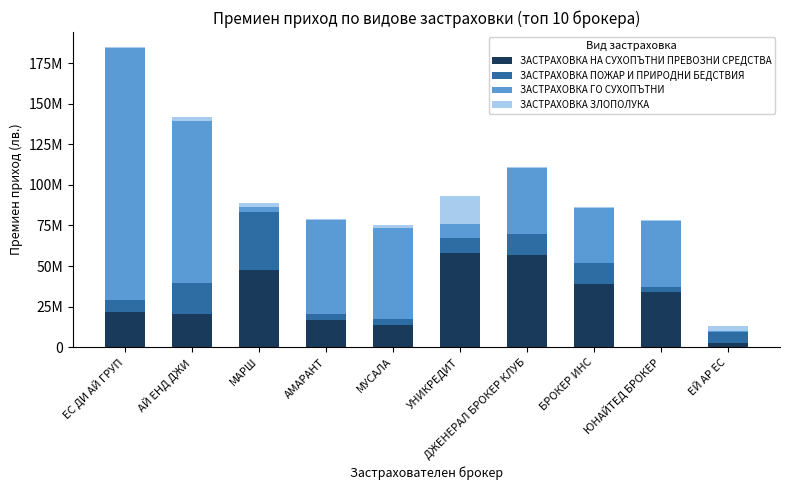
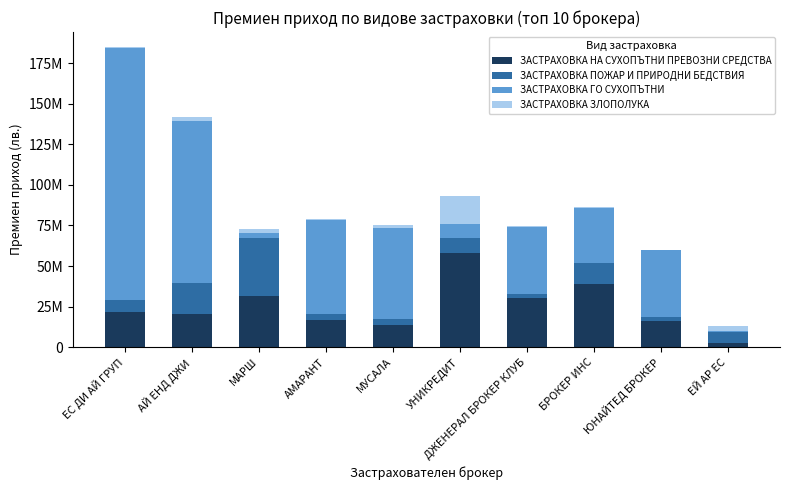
  {
    "ЗАСТРАХОВКА НА СУХОПЪТНИ ПРЕВОЗНИ СРЕДСТВА": {
      "ЕС ДИ АЙ ГРУП": 22000000,
      "АЙ ЕНД ДЖИ": 20000000,
-     "МАРШ": 48000000,
+     "МАРШ": 32000000,
      "АМАРАНТ": 17000000,
      "МУСАЛА": 14000000,
      "УНИКРЕДИТ": 58000000,
-     "ДЖЕНЕРАЛ БРОКЕР КЛУБ": 57000000,
+     "ДЖЕНЕРАЛ БРОКЕР КЛУБ": 30000000,
      "БРОКЕР ИНС": 39000000,
-     "ЮНАЙТЕД БРОКЕР": 34000000,
+     "ЮНАЙТЕД БРОКЕР": 16000000,
      "ЕЙ АР ЕС": 3000000
    },
    "ЗАСТРАХОВКА ПОЖАР И ПРИРОДНИ БЕДСТВИЯ": {
      "ЕС ДИ АЙ ГРУП": 7000000,
      "АЙ ЕНД ДЖИ": 19000000,
      "МАРШ": 36000000,
      "АМАРАНТ": 4000000,
      "МУСАЛА": 3000000,
      "УНИКРЕДИТ": 9000000,
-     "ДЖЕНЕРАЛ БРОКЕР КЛУБ": 13000000,
+     "ДЖЕНЕРАЛ БРОКЕР КЛУБ": 3000000,
      "БРОКЕР ИНС": 13000000,
      "ЮНАЙТЕД БРОКЕР": 3000000,
      "ЕЙ АР ЕС": 7000000
    },
    "ЗАСТРАХОВКА ГО СУХОПЪТНИ": {
      "ЕС ДИ АЙ ГРУП": 155000000,
      "АЙ ЕНД ДЖИ": 100000000,
      "МАРШ": 3000000,
      "АМАРАНТ": 58000000,
      "МУСАЛА": 56000000,
      "УНИКРЕДИТ": 9000000,
      "ДЖЕНЕРАЛ БРОКЕР КЛУБ": 41000000,
      "БРОКЕР ИНС": 34000000,
      "ЮНАЙТЕД БРОКЕР": 41000000
    },
    "ЗАСТРАХОВКА ЗЛОПОЛУКА": {
      "АЙ ЕНД ДЖИ": 2000000,
      "МАРШ": 2000000,
      "МУСАЛА": 2000000,
      "УНИКРЕДИТ": 17000000,
      "ЕЙ АР ЕС": 3000000
    }
  }
